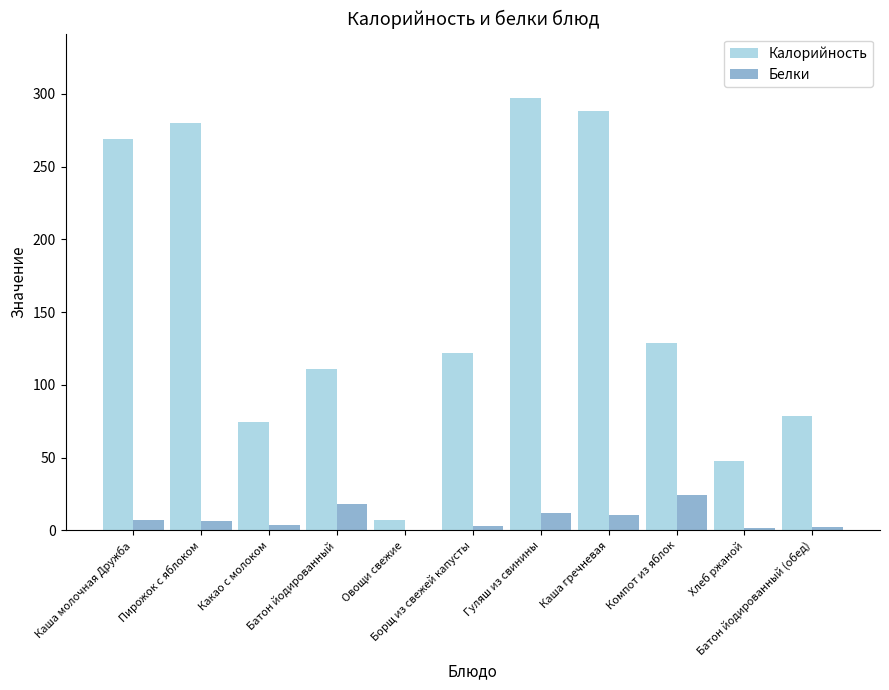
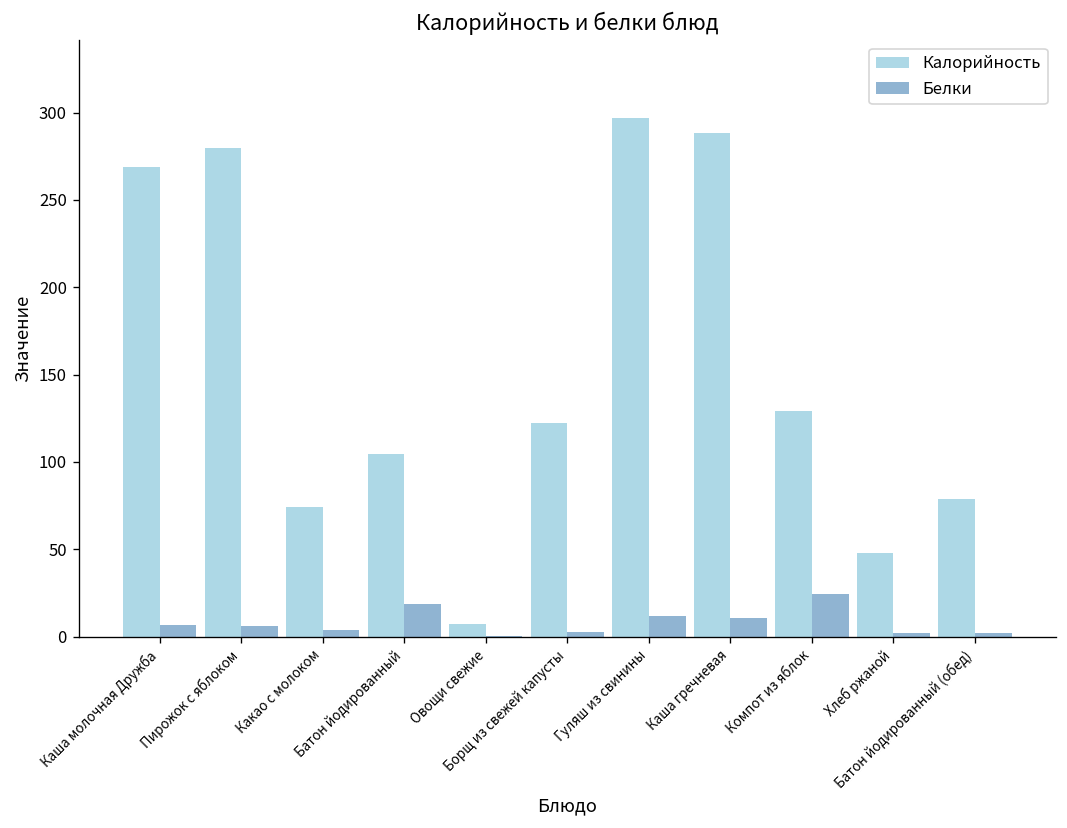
  {
    "Калорийность": {
      "Каша молочная Дружба": 269,
      "Пирожок с яблоком": 280,
      "Какао с молоком": 74,
-     "Батон йодированный": 111,
+     "Батон йодированный": 105,
      "Овощи свежие": 7,
      "Борщ из свежей капусты": 122,
      "Гуляш из свинины": 297,
      "Каша гречневая": 288,
      "Компот из яблок": 129,
      "Хлеб ржаной": 48,
      "Батон йодированный (обед)": 79
    },
    "Белки": {
      "Каша молочная Дружба": 7,
      "Пирожок с яблоком": 6,
      "Какао с молоком": 4,
      "Батон йодированный": 18,
      "Борщ из свежей капусты": 3,
      "Гуляш из свинины": 12,
      "Каша гречневая": 11,
      "Компот из яблок": 24,
      "Хлеб ржаной": 2,
      "Батон йодированный (обед)": 2
    }
  }
